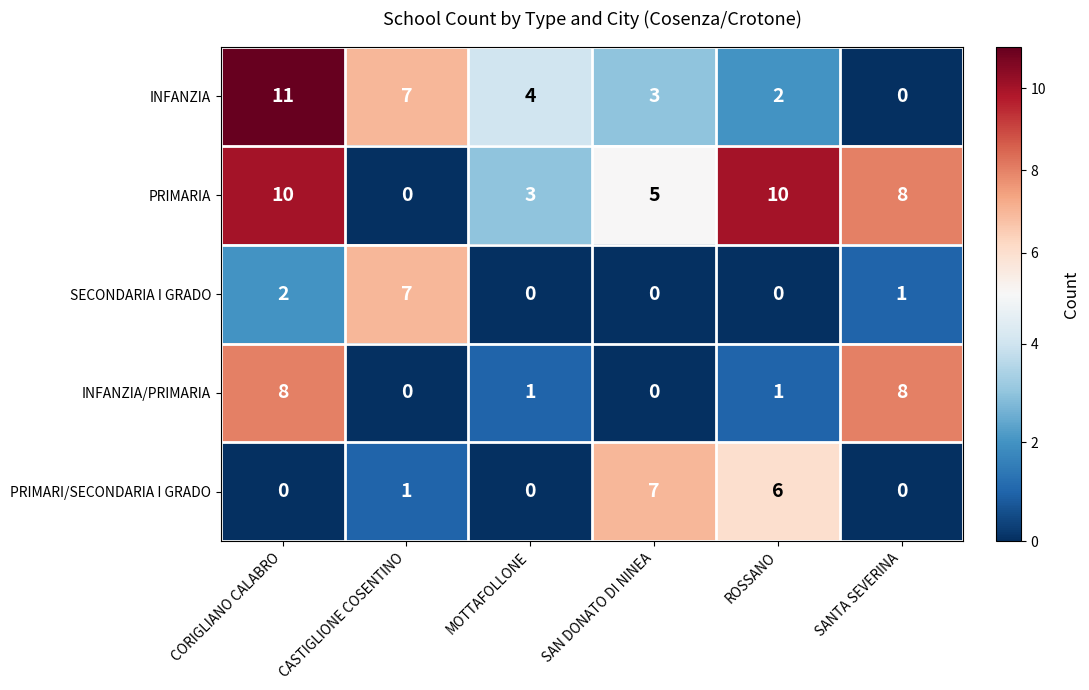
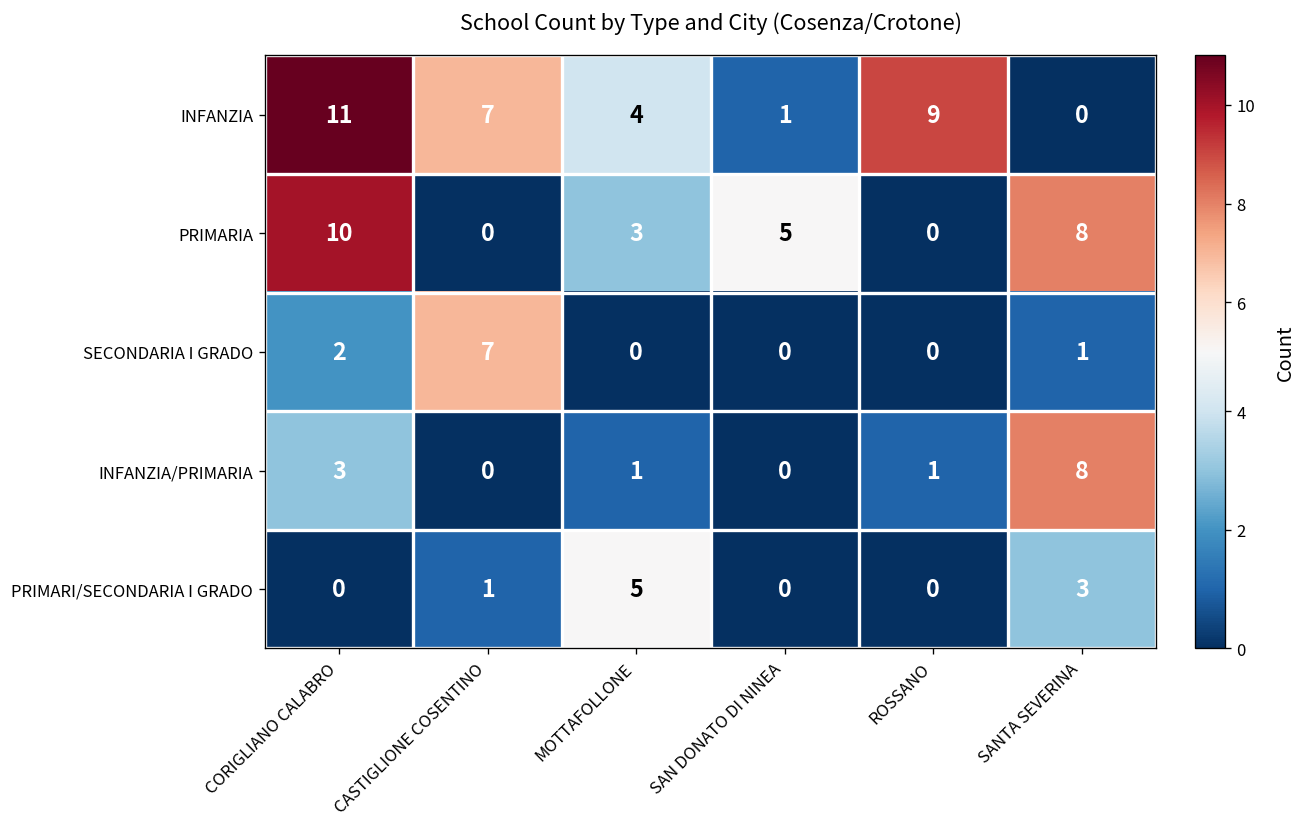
  {
    "INFANZIA": {
      "CORIGLIANO CALABRO": 11,
      "CASTIGLIONE COSENTINO": 7,
      "MOTTAFOLLONE": 4,
-     "SAN DONATO DI NINEA": 3,
-     "ROSSANO": 2,
+     "SAN DONATO DI NINEA": 1,
+     "ROSSANO": 9,
      "SANTA SEVERINA": 0
    },
    "PRIMARIA": {
      "CORIGLIANO CALABRO": 10,
      "CASTIGLIONE COSENTINO": 0,
      "MOTTAFOLLONE": 3,
      "SAN DONATO DI NINEA": 5,
-     "ROSSANO": 10,
+     "ROSSANO": 0,
      "SANTA SEVERINA": 8
    },
    "SECONDARIA I GRADO": {
      "CORIGLIANO CALABRO": 2,
      "CASTIGLIONE COSENTINO": 7,
      "MOTTAFOLLONE": 0,
      "SAN DONATO DI NINEA": 0,
      "ROSSANO": 0,
      "SANTA SEVERINA": 1
    },
    "INFANZIA/PRIMARIA": {
-     "CORIGLIANO CALABRO": 8,
+     "CORIGLIANO CALABRO": 3,
      "CASTIGLIONE COSENTINO": 0,
      "MOTTAFOLLONE": 1,
      "SAN DONATO DI NINEA": 0,
      "ROSSANO": 1,
      "SANTA SEVERINA": 8
    },
    "PRIMARI/SECONDARIA I GRADO": {
      "CORIGLIANO CALABRO": 0,
      "CASTIGLIONE COSENTINO": 1,
-     "MOTTAFOLLONE": 0,
-     "SAN DONATO DI NINEA": 7,
-     "ROSSANO": 6,
-     "SANTA SEVERINA": 0
+     "MOTTAFOLLONE": 5,
+     "SAN DONATO DI NINEA": 0,
+     "ROSSANO": 0,
+     "SANTA SEVERINA": 3
    }
  }
